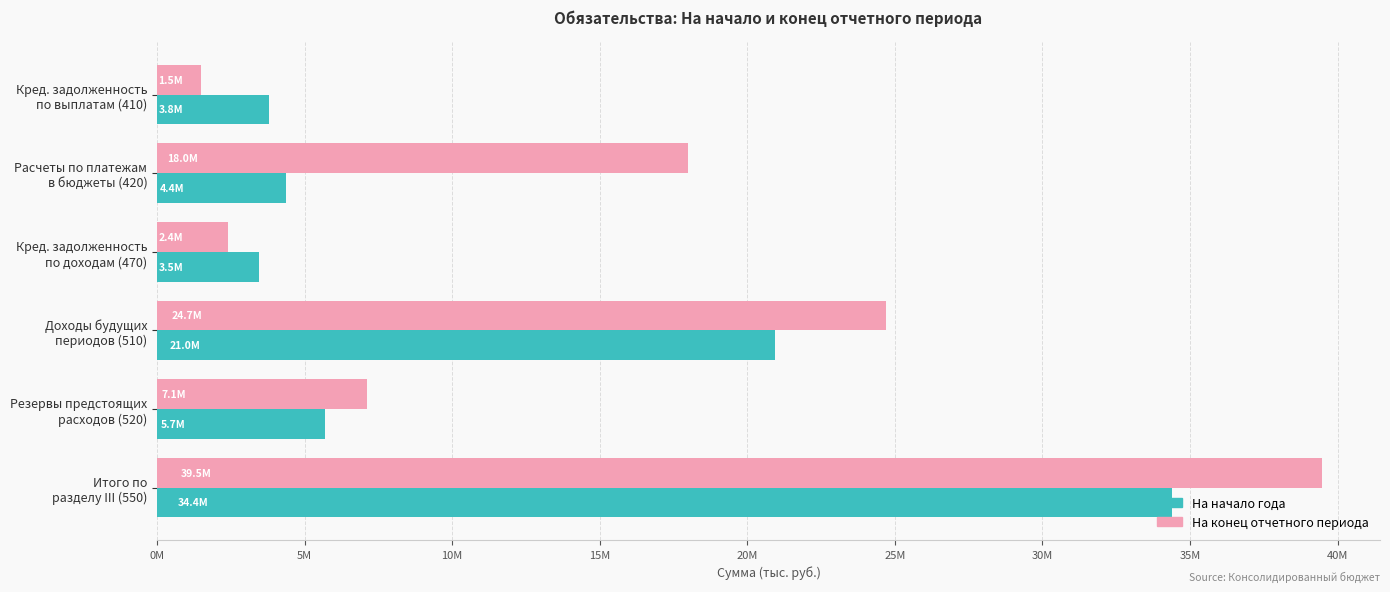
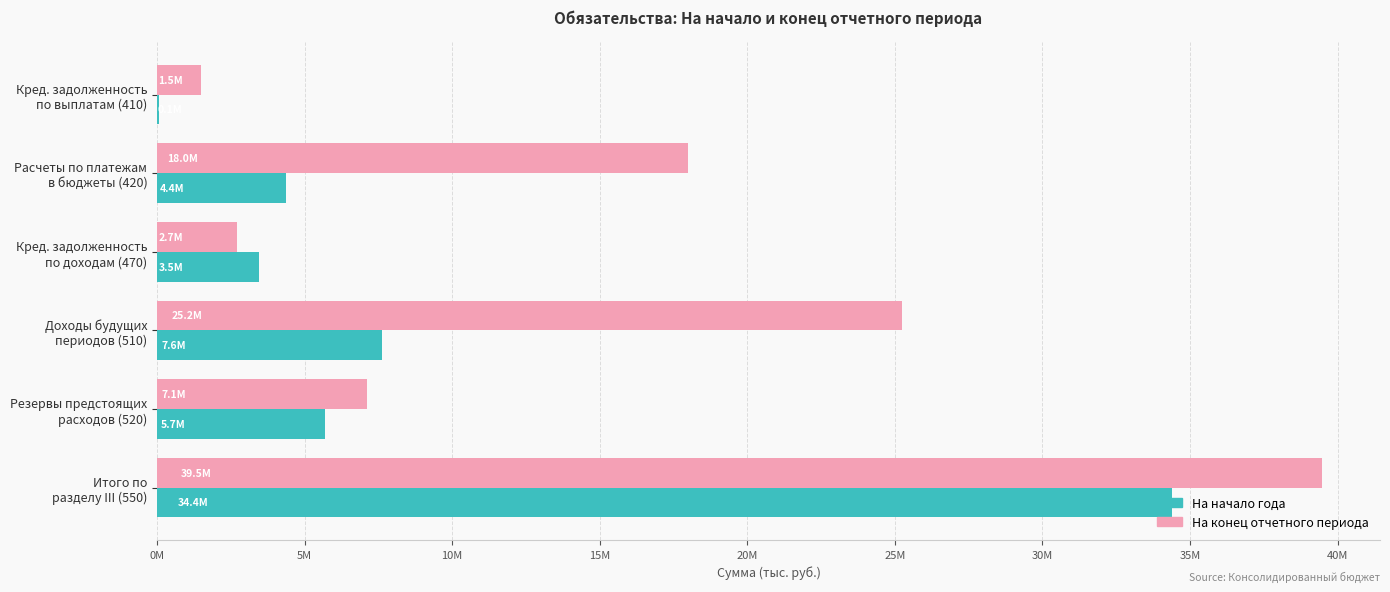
  {
    "На начало года": {
-     "Кред. задолженность по выплатам (410)": "3800000",
+     "Кред. задолженность по выплатам (410)": "100000",
      "Расчеты по платежам в бюджеты (420)": "4.4M",
      "Кред. задолженность по доходам (470)": "3.5M",
-     "Доходы будущих периодов (510)": "21.0M",
+     "Доходы будущих периодов (510)": "7.6M",
      "Резервы предстоящих расходов (520)": "5.7M",
      "Итого по разделу III (550)": "34.4M"
    },
    "На конец отчетного периода": {
      "Кред. задолженность по выплатам (410)": "1.5M",
      "Расчеты по платежам в бюджеты (420)": "18.0M",
-     "Кред. задолженность по доходам (470)": "2.4M",
-     "Доходы будущих периодов (510)": "24.7M",
+     "Кред. задолженность по доходам (470)": "2.7M",
+     "Доходы будущих периодов (510)": "25.2M",
      "Резервы предстоящих расходов (520)": "7.1M",
      "Итого по разделу III (550)": "39.5M"
    }
  }
